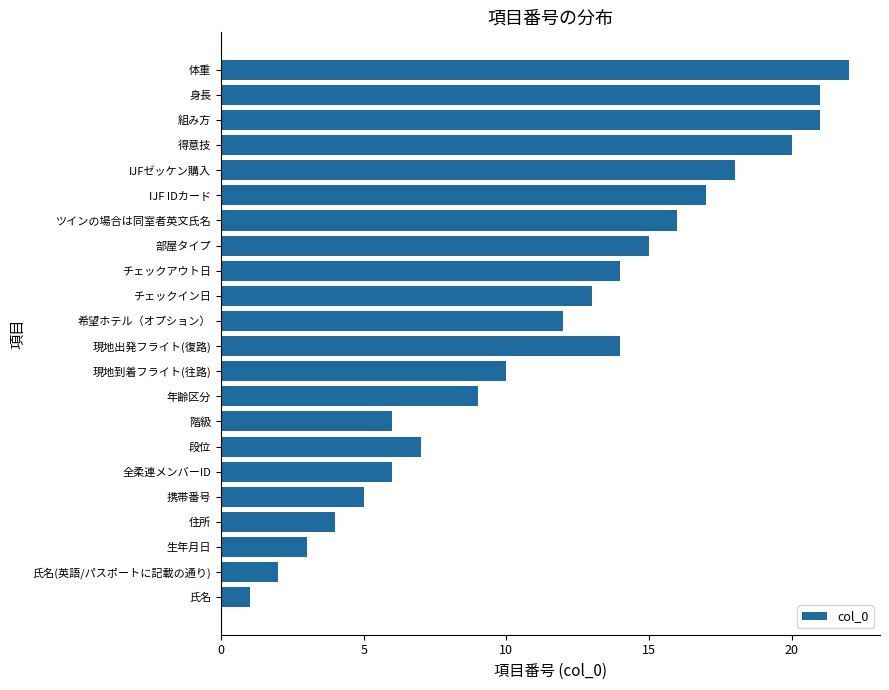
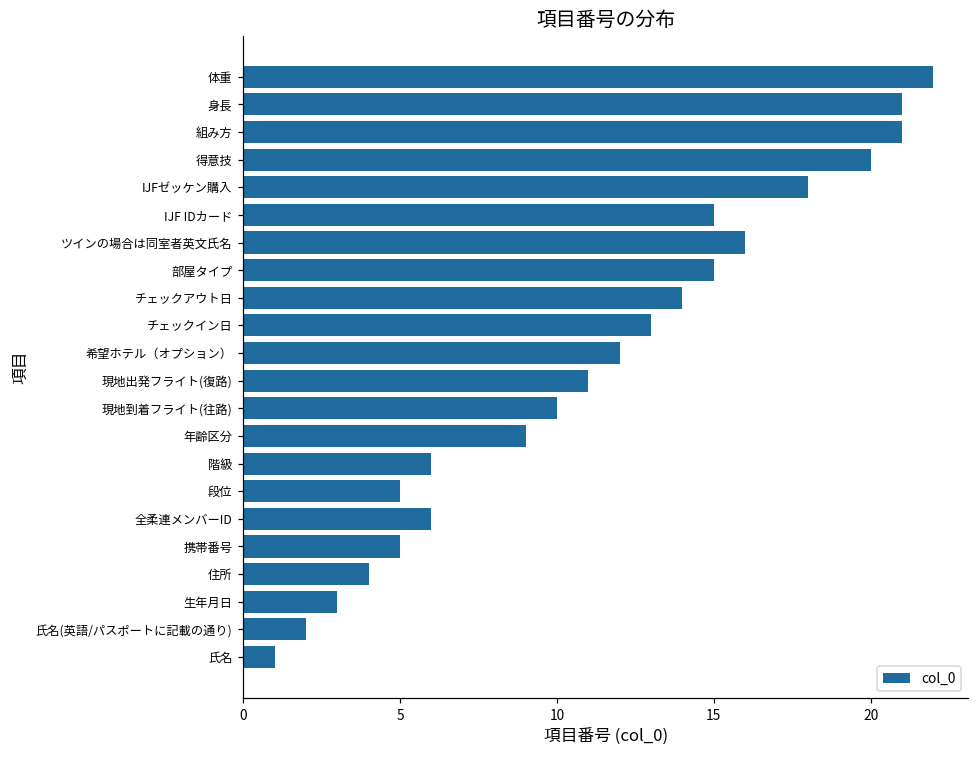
  {
    "体重": 22,
    "身長": 21,
    "組み方": 21,
    "得意技": 20,
    "IJFゼッケン購入": 18,
-   "IJF IDカード": 17,
+   "IJF IDカード": 15,
    "ツインの場合は同室者英文氏名": 16,
    "部屋タイプ": 15,
    "チェックアウト日": 14,
    "チェックイン日": 13,
    "希望ホテル（オプション）": 12,
-   "現地出発フライト(復路)": 14,
+   "現地出発フライト(復路)": 11,
    "現地到着フライト(往路)": 10,
    "年齢区分": 9,
    "階級": 6,
-   "段位": 7,
+   "段位": 5,
    "全柔連メンバーID": 6,
    "携帯番号": 5,
    "住所": 4,
    "生年月日": 3,
    "氏名(英語/パスポートに記載の通り)": 2,
    "氏名": 1
  }
